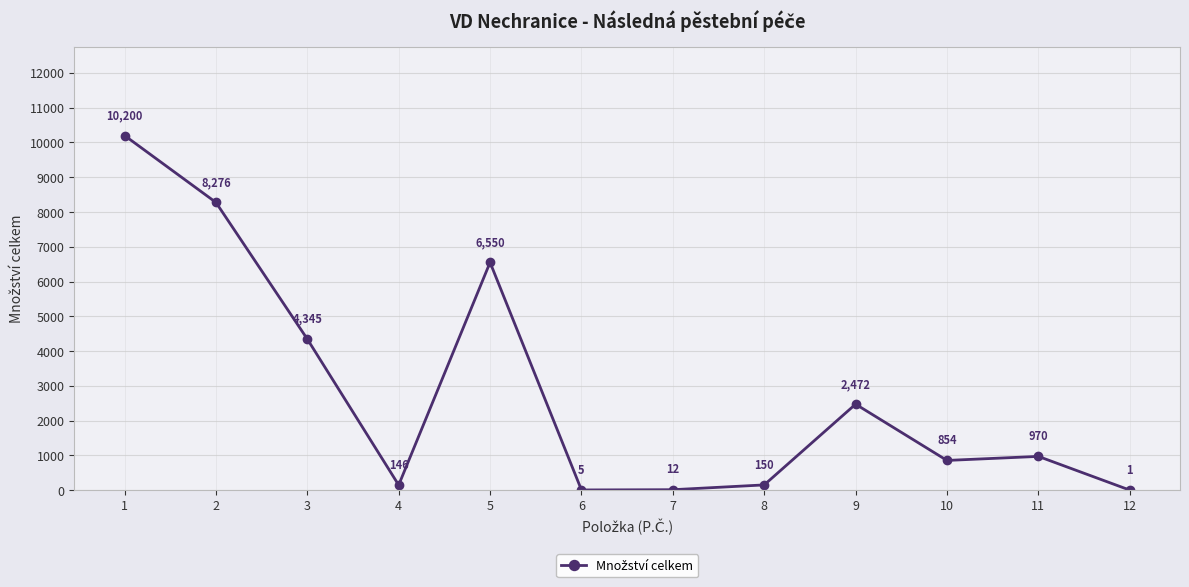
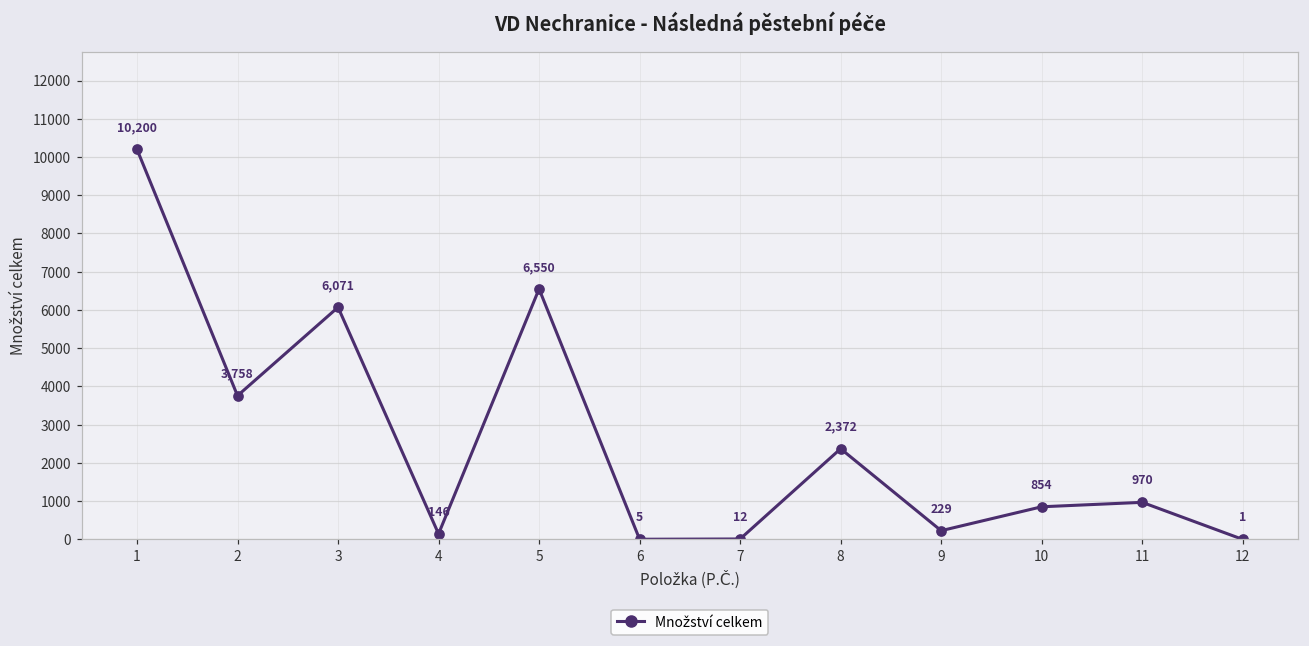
  {
    "1": "10,200",
-   "2": "8,276",
-   "3": "4,345",
+   "2": "3,758",
+   "3": "6,071",
    "4": "146",
    "5": "6,550",
    "6": "5",
    "7": "12",
-   "8": "150",
-   "9": "2,472",
+   "8": "2,372",
+   "9": "229",
    "10": "854",
    "11": "970",
    "12": "1"
  }
